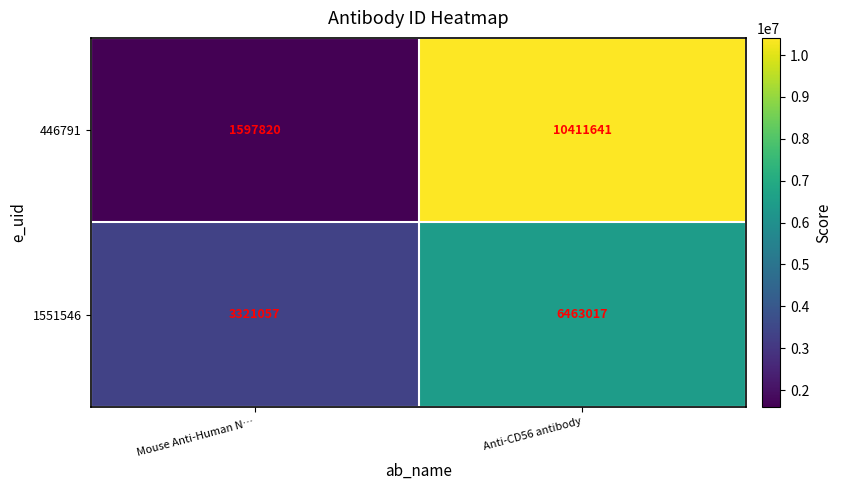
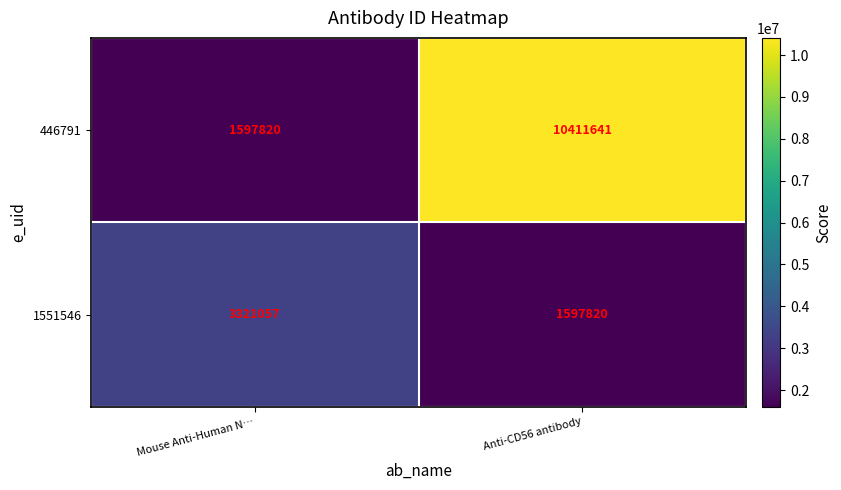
  {
    "446791": {
      "Mouse Anti-Human N…": 1597820,
      "Anti-CD56 antibody": 10411641
    },
    "1551546": {
      "Mouse Anti-Human N…": 3321057,
-     "Anti-CD56 antibody": 6463017
+     "Anti-CD56 antibody": 1597820
    }
  }
